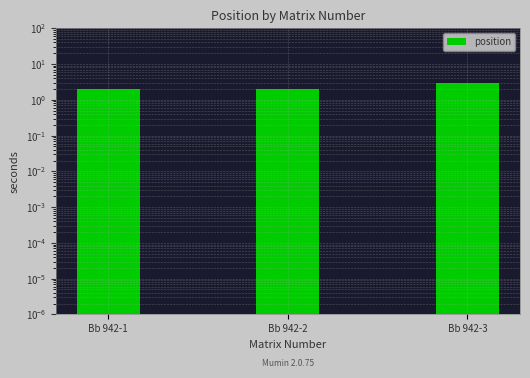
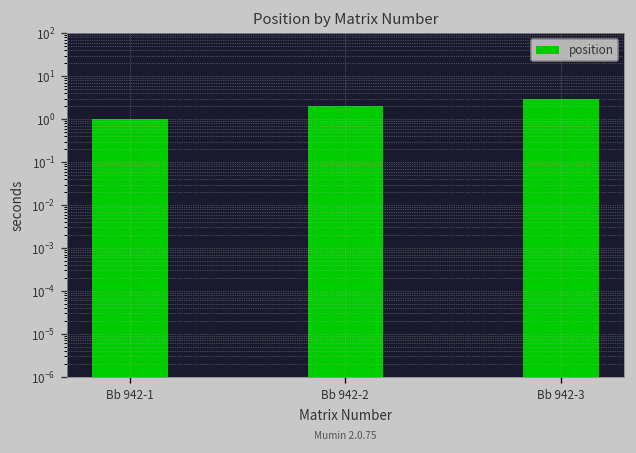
  {
-   "Bb 942-1": 2,
+   "Bb 942-1": 1,
    "Bb 942-3": 3
  }
